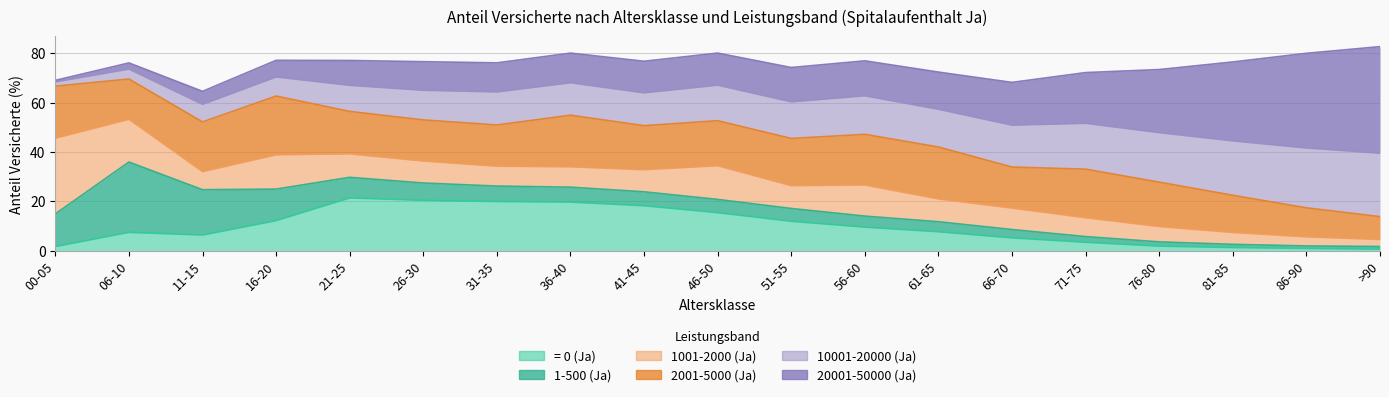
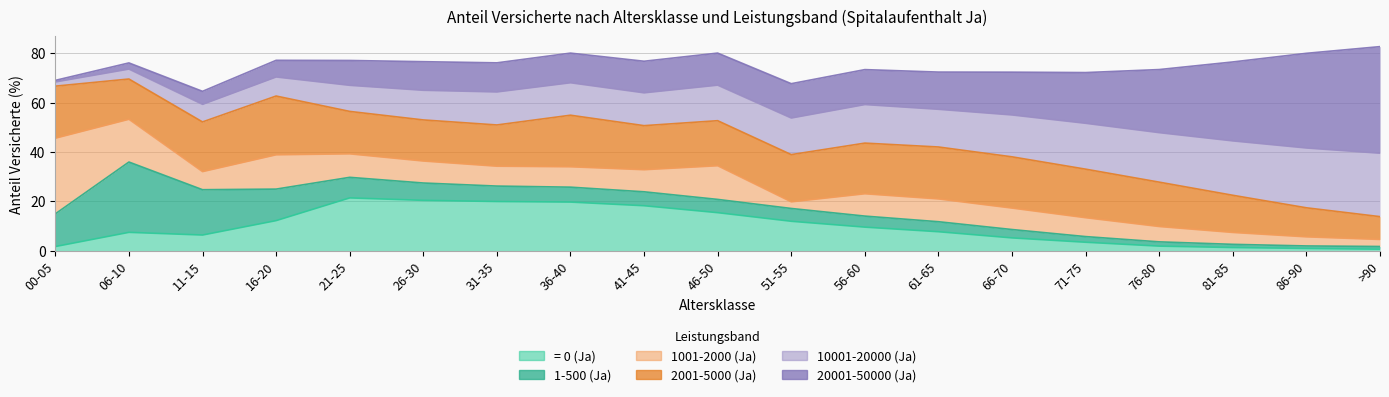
  {
    "1001-2000 (Ja)": {
      "00-05": 31,
      "06-10": 17,
      "11-15": 7,
      "16-20": 14,
      "21-25": 10,
      "26-30": 9,
      "31-35": 8,
      "36-40": 8,
      "41-45": 9,
      "46-50": 14,
-     "51-55": 9,
-     "56-60": 13,
+     "51-55": 3,
+     "56-60": 9,
      "61-65": 9,
      "66-70": 9,
      "71-75": 8,
      "76-80": 6,
      "81-85": 5,
      "86-90": 4,
      ">90": 3
    },
    "2001-5000 (Ja)": {
      "00-05": 21,
      "06-10": 16,
      "11-15": 20,
      "16-20": 24,
      "21-25": 17,
      "26-30": 17,
      "31-35": 17,
      "36-40": 21,
      "41-45": 18,
      "46-50": 18,
      "51-55": 19,
      "56-60": 21,
      "61-65": 21,
-     "66-70": 17,
+     "66-70": 21,
      "71-75": 20,
      "76-80": 18,
      "81-85": 15,
      "86-90": 12,
      ">90": 9
    }
  }
